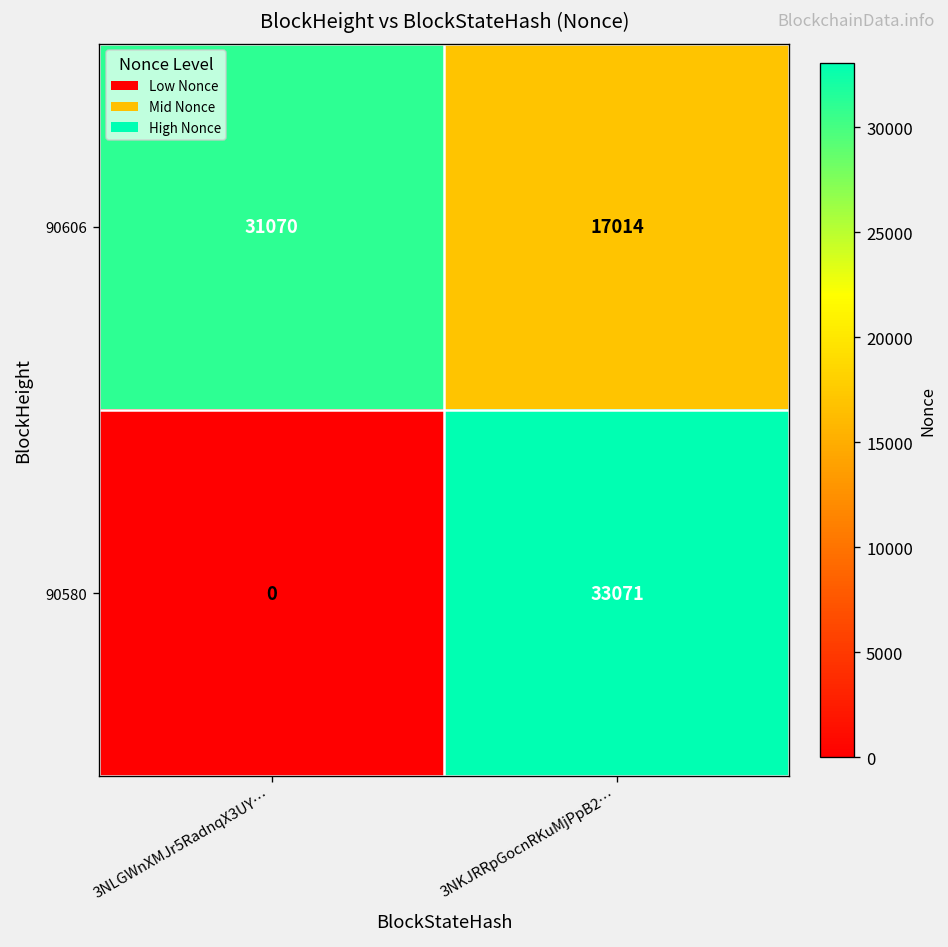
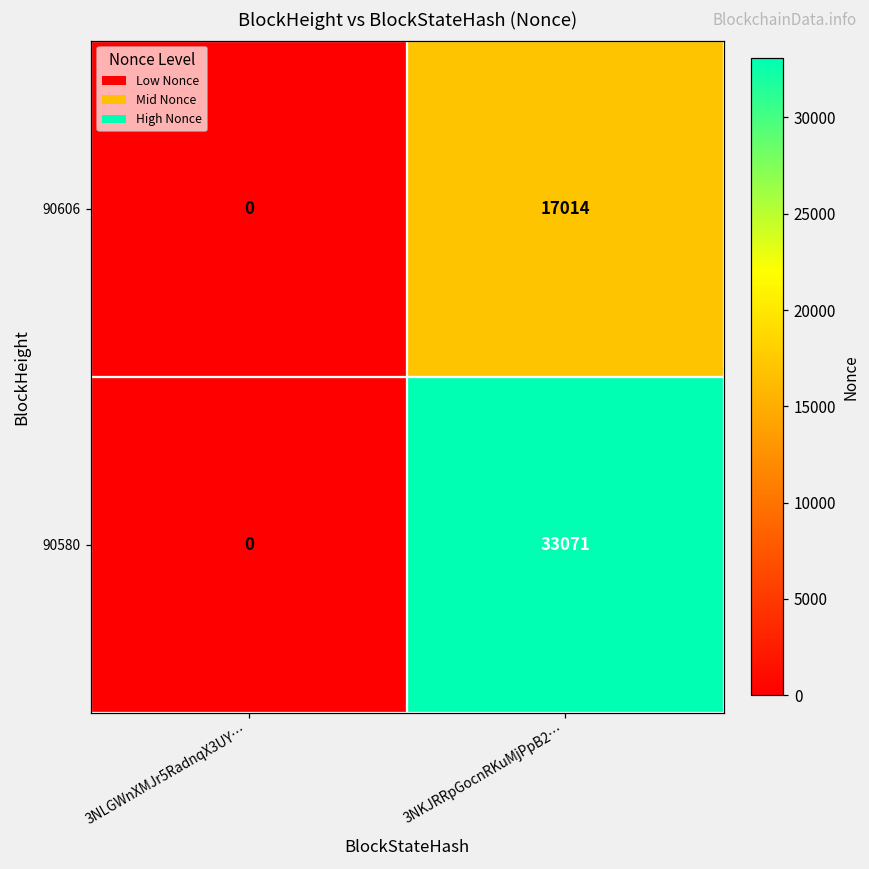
  {
    "90606": {
-     "3NLGWnXMJr5RadnqX3UY…": 31070,
+     "3NLGWnXMJr5RadnqX3UY…": 0,
      "3NKJRRpGocnRKuMjPpB2…": 17014
    },
    "90580": {
      "3NLGWnXMJr5RadnqX3UY…": 0,
      "3NKJRRpGocnRKuMjPpB2…": 33071
    }
  }
